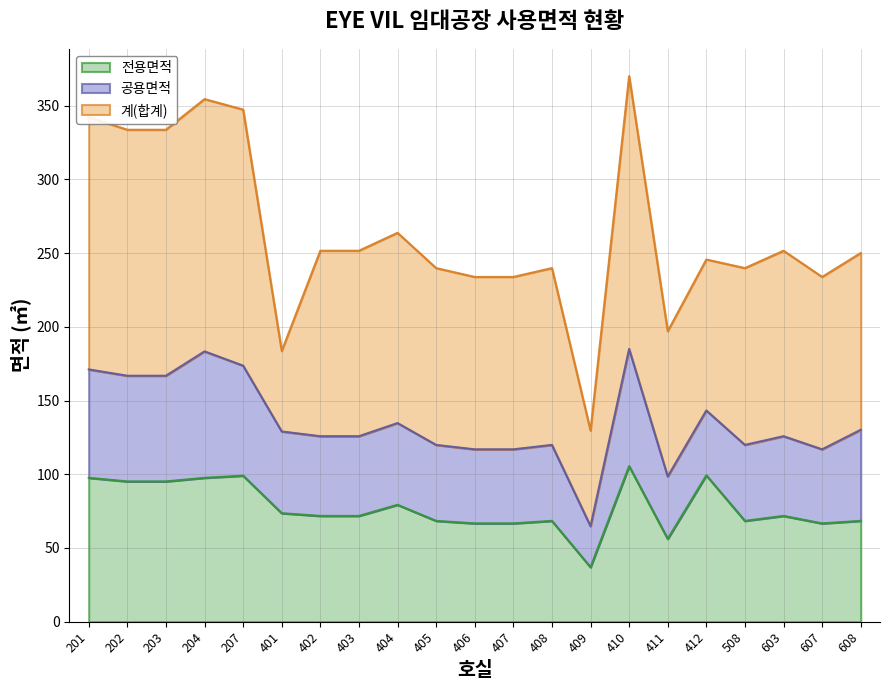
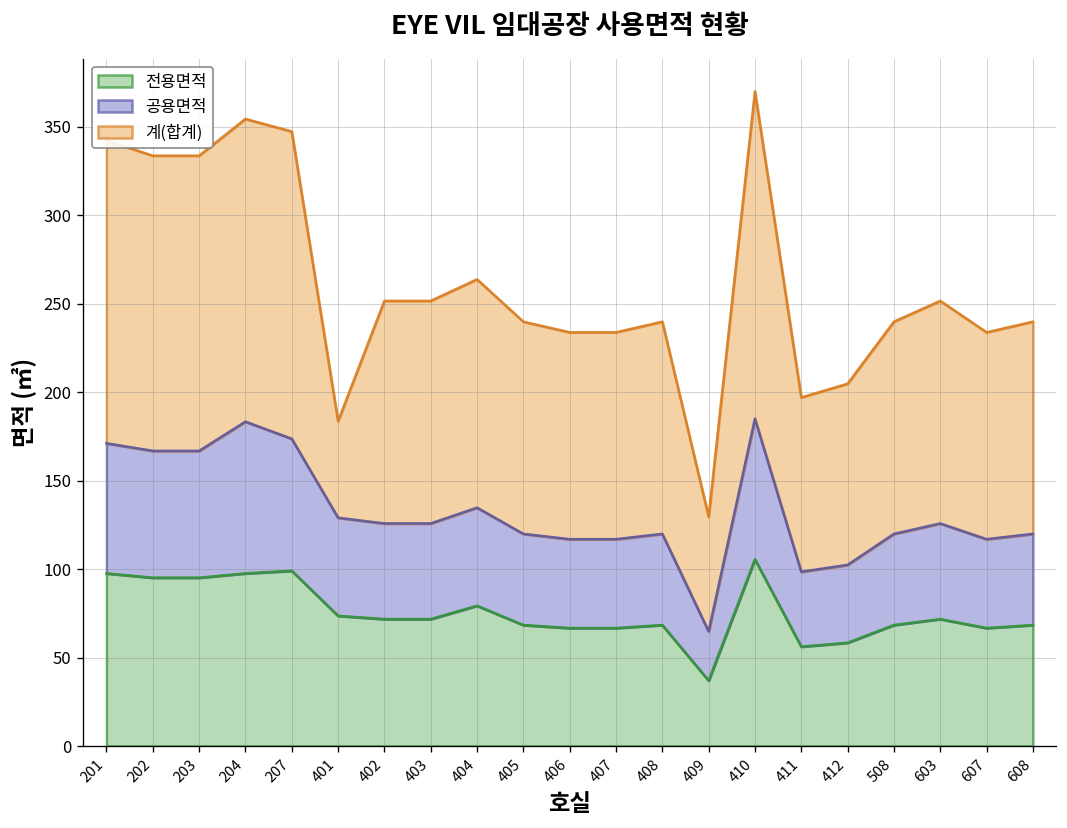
  {
    "전용면적": {
      "201": 98,
      "202": 95,
      "203": 95,
      "204": 98,
      "207": 99,
      "401": 74,
      "402": 72,
      "403": 72,
      "404": 79,
      "405": 68,
      "406": 67,
      "407": 67,
      "408": 68,
      "409": 37,
      "410": 106,
      "411": 56,
-     "412": 99,
+     "412": 58,
      "508": 68,
      "603": 72,
      "607": 67,
      "608": 68
    },
    "공용면적": {
      "201": 74,
      "202": 72,
      "203": 72,
      "204": 86,
      "207": 75,
      "401": 55,
      "402": 54,
      "403": 54,
      "404": 55,
      "405": 52,
      "406": 50,
      "407": 50,
      "408": 52,
      "409": 28,
      "410": 80,
      "411": 42,
      "412": 44,
      "508": 52,
      "603": 54,
      "607": 50,
-     "608": 62
+     "608": 52
    },
    "계(합계)": {
      "202": 167,
      "203": 167,
      "204": 171,
      "207": 174,
      "401": 55,
      "402": 126,
      "403": 126,
      "404": 129,
      "405": 120,
      "406": 117,
      "407": 117,
      "408": 120,
      "409": 65,
      "410": 185,
      "411": 99,
      "412": 102,
      "508": 120,
      "603": 126,
      "607": 117,
      "608": 120
    }
  }
